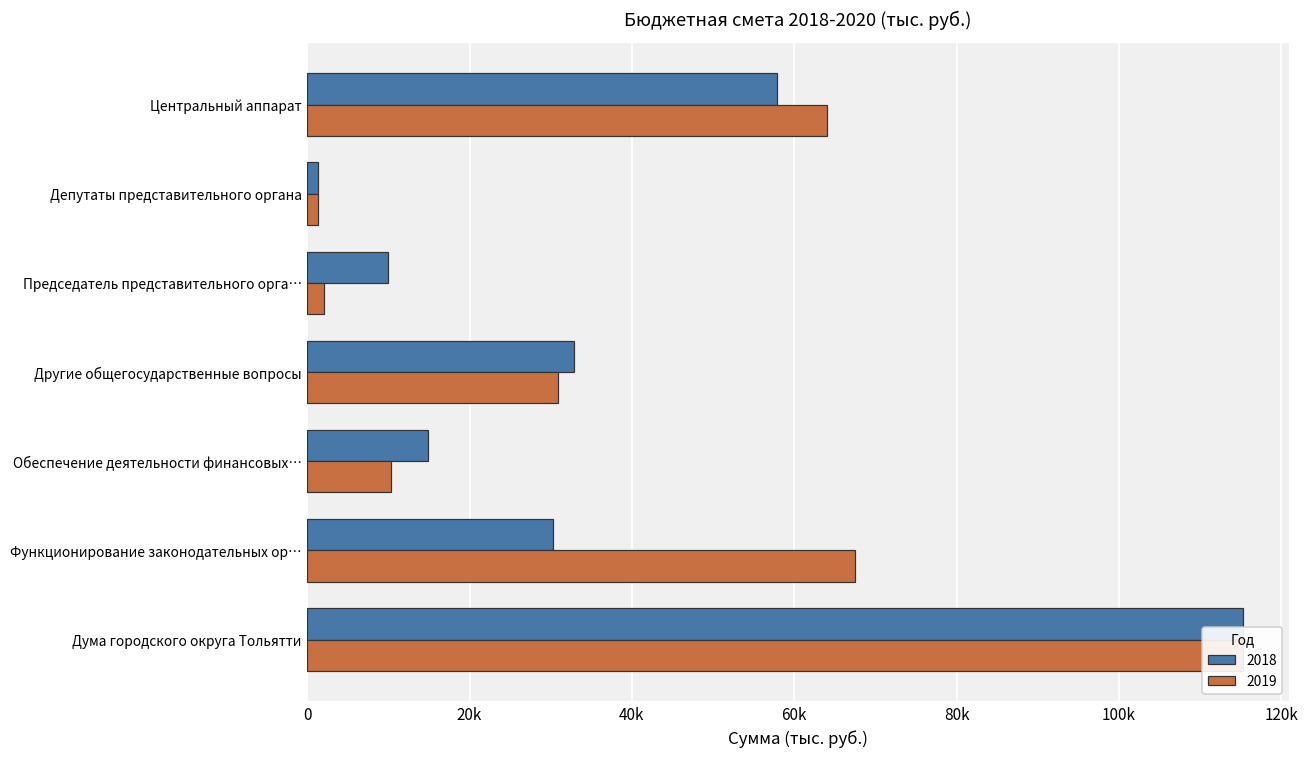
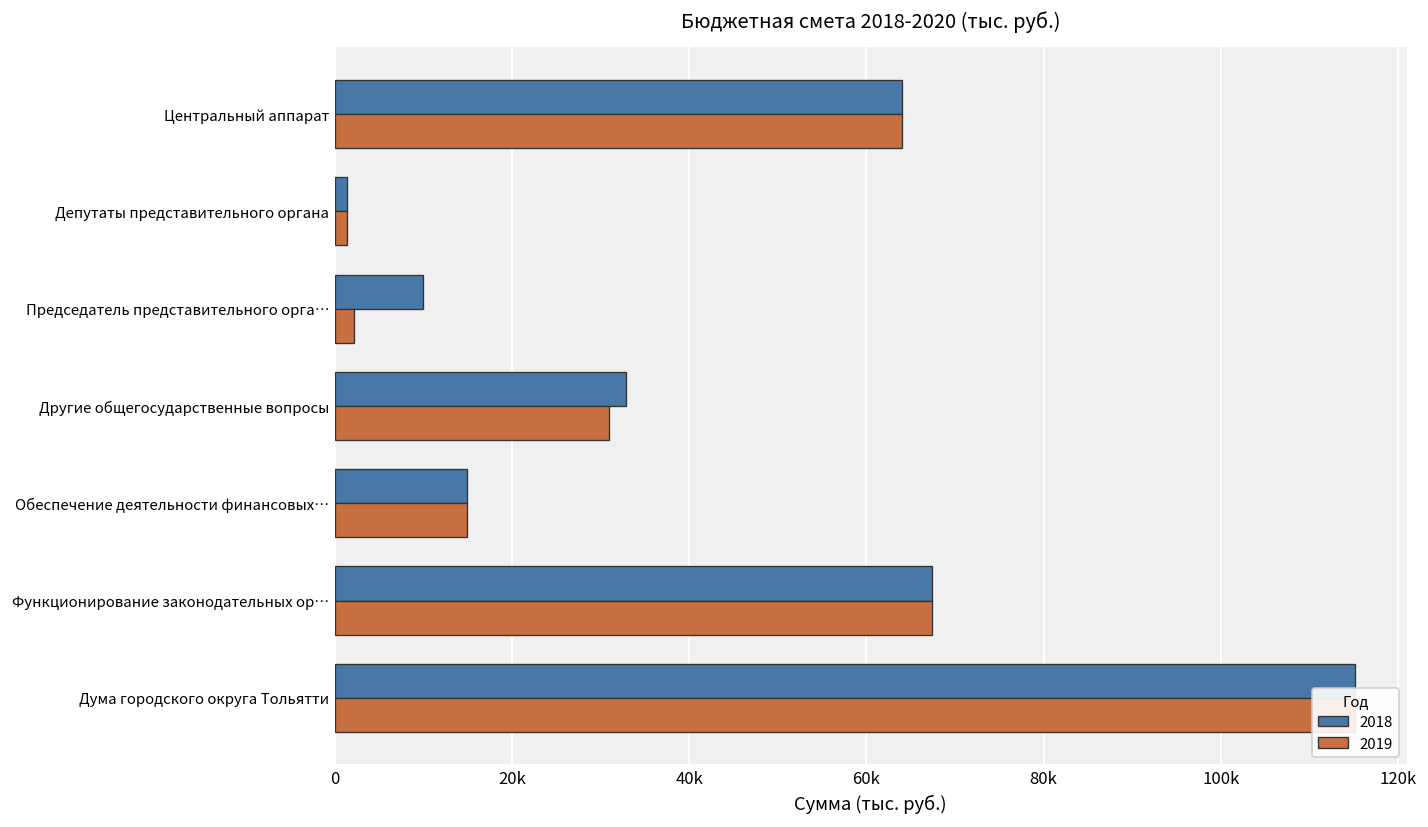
  {
    "2018": {
-     "Центральный аппарат": 58000,
+     "Центральный аппарат": 64000,
      "Депутаты представительного органа": 1000,
      "Председатель представительного орга…": 10000,
      "Другие общегосударственные вопросы": 33000,
      "Обеспечение деятельности финансовых…": 15000,
-     "Функционирование законодательных ор…": 30000,
+     "Функционирование законодательных ор…": 67000,
      "Дума городского округа Тольятти": 115000
    },
    "2019": {
      "Центральный аппарат": 64000,
      "Депутаты представительного органа": 1000,
      "Председатель представительного орга…": 2000,
      "Другие общегосударственные вопросы": 31000,
-     "Обеспечение деятельности финансовых…": 10000,
+     "Обеспечение деятельности финансовых…": 15000,
      "Функционирование законодательных ор…": 67000
    }
  }
